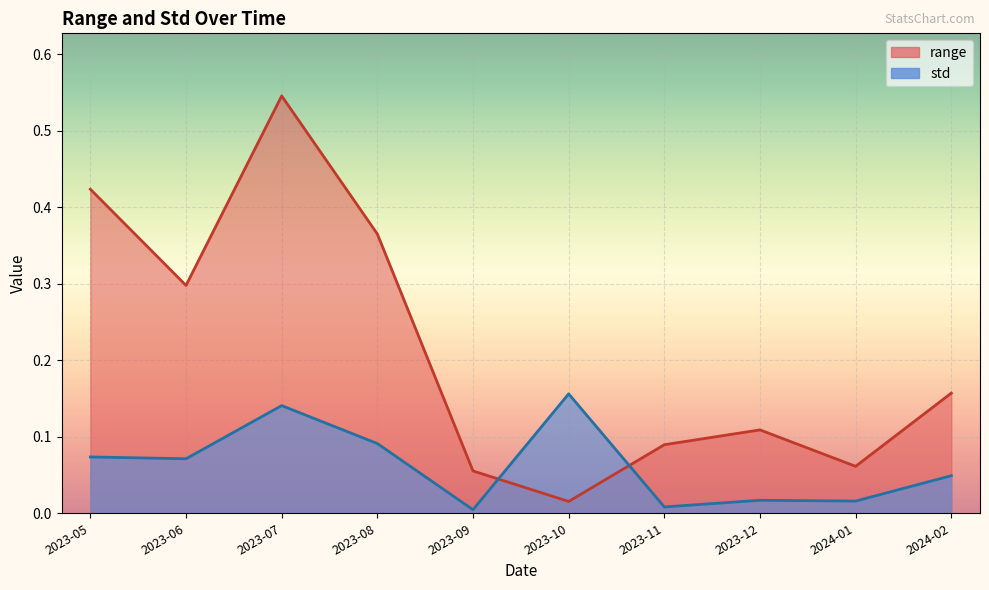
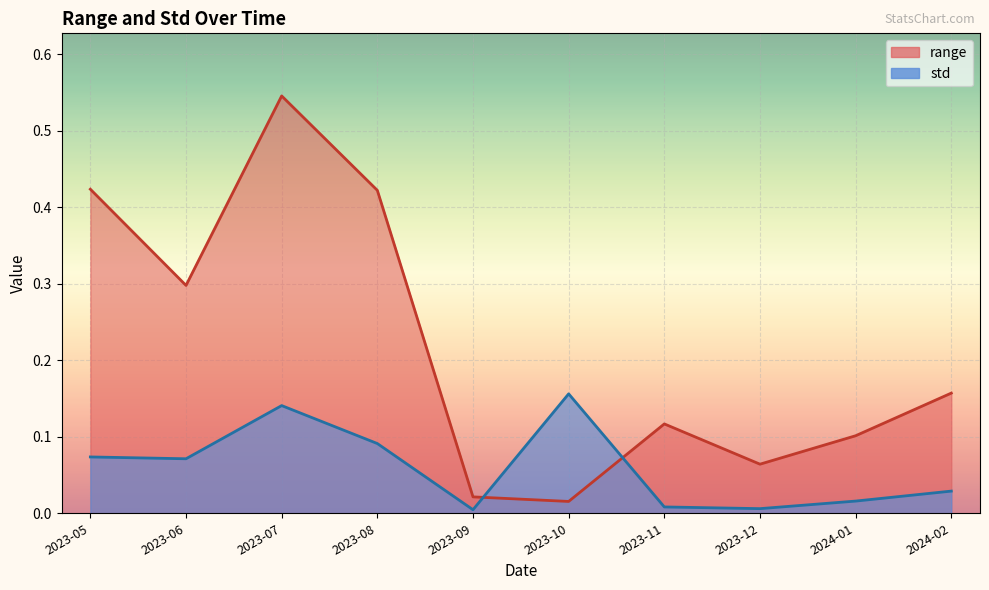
  {
    "range": {
      "2023-05": 0.42,
      "2023-06": 0.30,
      "2023-07": 0.55,
-     "2023-08": 0.36,
-     "2023-09": 0.06,
+     "2023-08": 0.42,
+     "2023-09": 0.02,
      "2023-10": 0.02,
-     "2023-11": 0.09,
-     "2023-12": 0.11,
-     "2024-01": 0.06,
+     "2023-11": 0.12,
+     "2023-12": 0.06,
+     "2024-01": 0.10,
      "2024-02": 0.16
    },
    "std": {
      "2023-05": 0.07,
      "2023-06": 0.07,
      "2023-07": 0.14,
      "2023-08": 0.09,
      "2023-09": 0.00,
      "2023-10": 0.16,
      "2023-11": 0.01,
-     "2023-12": 0.02,
+     "2023-12": 0.01,
      "2024-01": 0.02,
-     "2024-02": 0.05
+     "2024-02": 0.03
    }
  }
